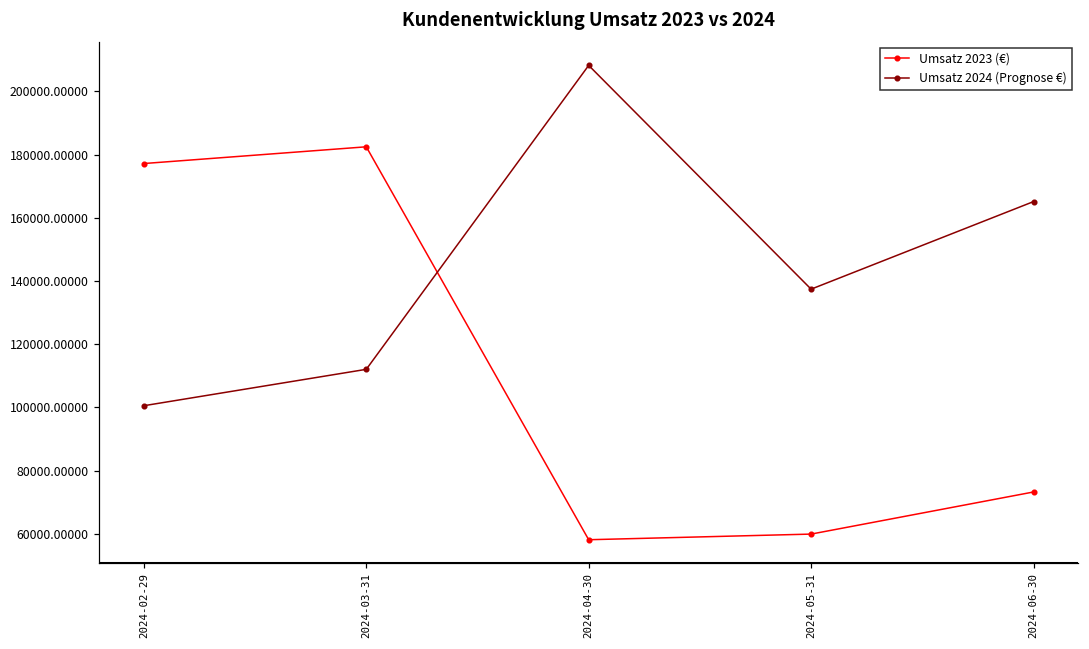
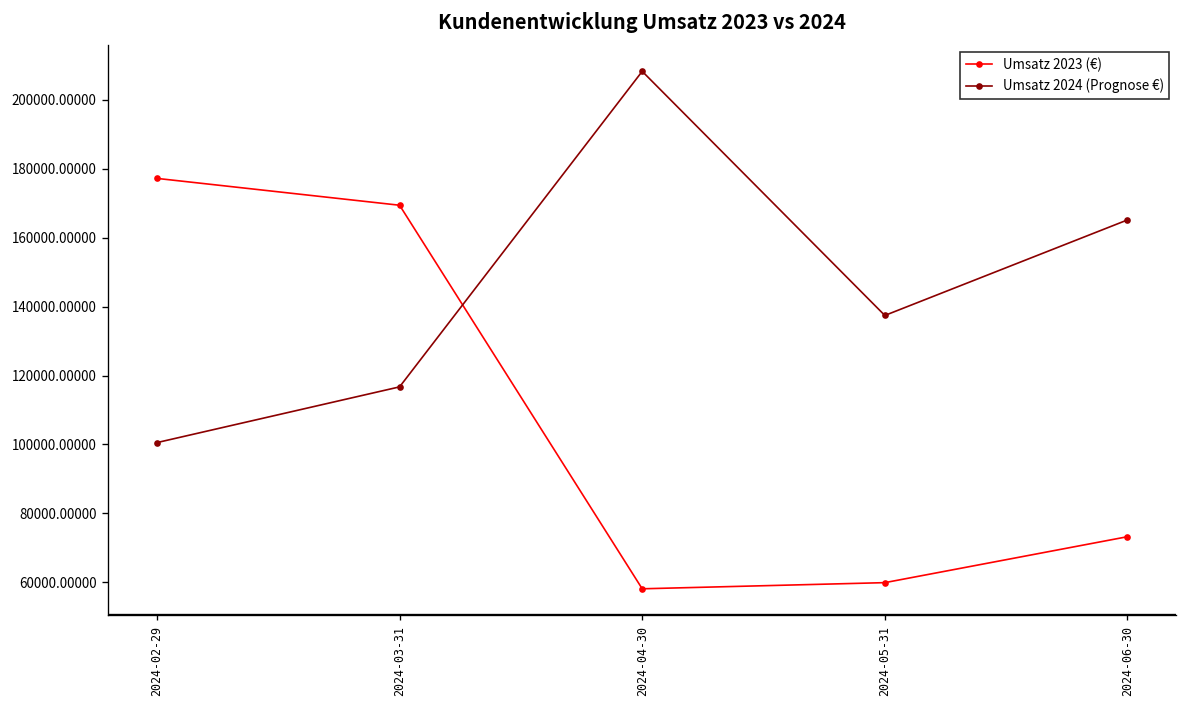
  {
    "Umsatz 2023 (€)": {
      "2024-02-29": 177000,
-     "2024-03-31": 182000,
+     "2024-03-31": 169000,
      "2024-04-30": 58000,
      "2024-05-31": 60000,
      "2024-06-30": 73000
    },
    "Umsatz 2024 (Prognose €)": {
      "2024-02-29": 101000,
-     "2024-03-31": 112000,
+     "2024-03-31": 117000,
      "2024-04-30": 208000,
      "2024-05-31": 137000,
      "2024-06-30": 165000
    }
  }
